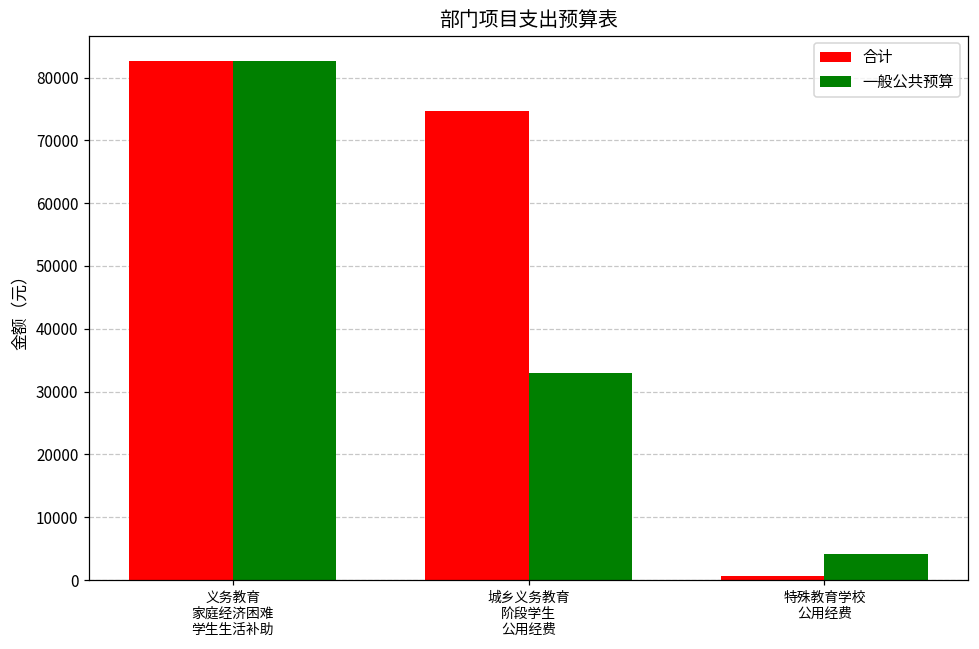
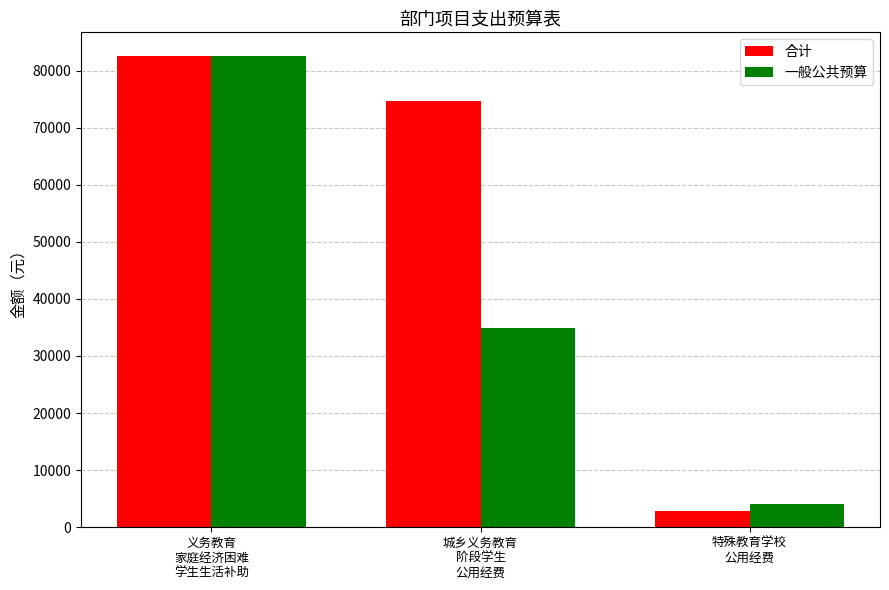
  {
    "合计": {
      "义务教育 家庭经济困难 学生生活补助": 83000,
      "城乡义务教育 阶段学生 公用经费": 75000,
-     "特殊教育学校 公用经费": 1000
+     "特殊教育学校 公用经费": 3000
    },
    "一般公共预算": {
      "义务教育 家庭经济困难 学生生活补助": 83000,
-     "城乡义务教育 阶段学生 公用经费": 33000,
+     "城乡义务教育 阶段学生 公用经费": 35000,
      "特殊教育学校 公用经费": 4000
    }
  }
